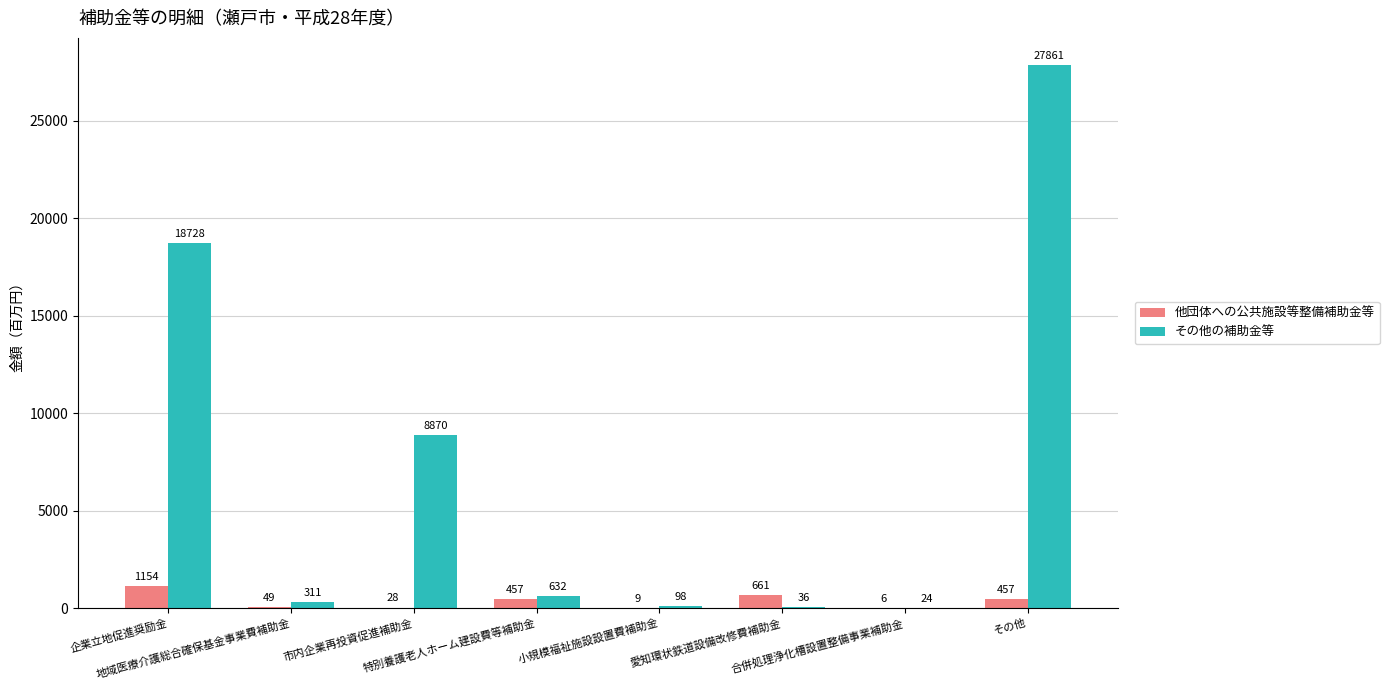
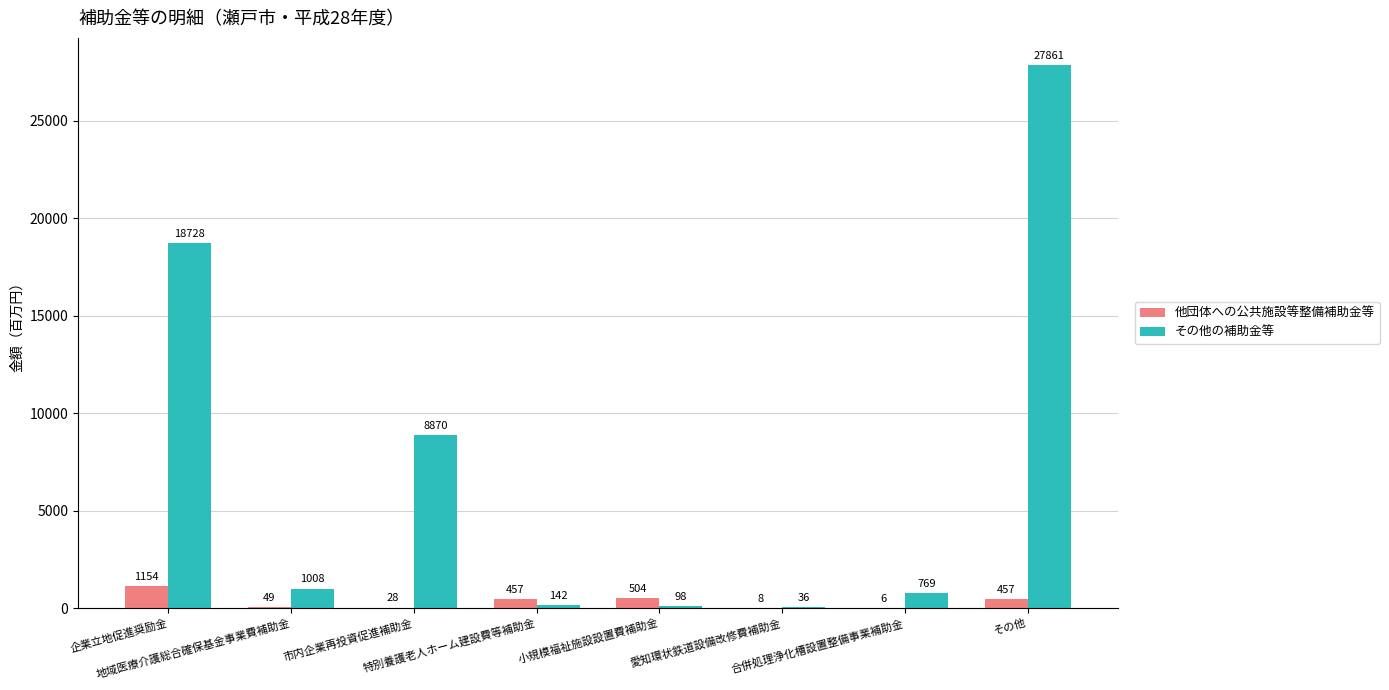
  {
    "他団体への公共施設等整備補助金等": {
      "企業立地促進奨励金": 1154,
      "地域医療介護総合確保基金事業費補助金": 49,
      "市内企業再投資促進補助金": 28,
      "特別養護老人ホーム建設費等補助金": 457,
-     "小規模福祉施設設置費補助金": 9,
-     "愛知環状鉄道設備改修費補助金": 661,
+     "小規模福祉施設設置費補助金": 504,
+     "愛知環状鉄道設備改修費補助金": 8,
      "合併処理浄化槽設置整備事業補助金": 6,
      "その他": 457
    },
    "その他の補助金等": {
      "企業立地促進奨励金": 18728,
-     "地域医療介護総合確保基金事業費補助金": 311,
+     "地域医療介護総合確保基金事業費補助金": 1008,
      "市内企業再投資促進補助金": 8870,
-     "特別養護老人ホーム建設費等補助金": 632,
+     "特別養護老人ホーム建設費等補助金": 142,
      "小規模福祉施設設置費補助金": 98,
      "愛知環状鉄道設備改修費補助金": 36,
-     "合併処理浄化槽設置整備事業補助金": 24,
+     "合併処理浄化槽設置整備事業補助金": 769,
      "その他": 27861
    }
  }
